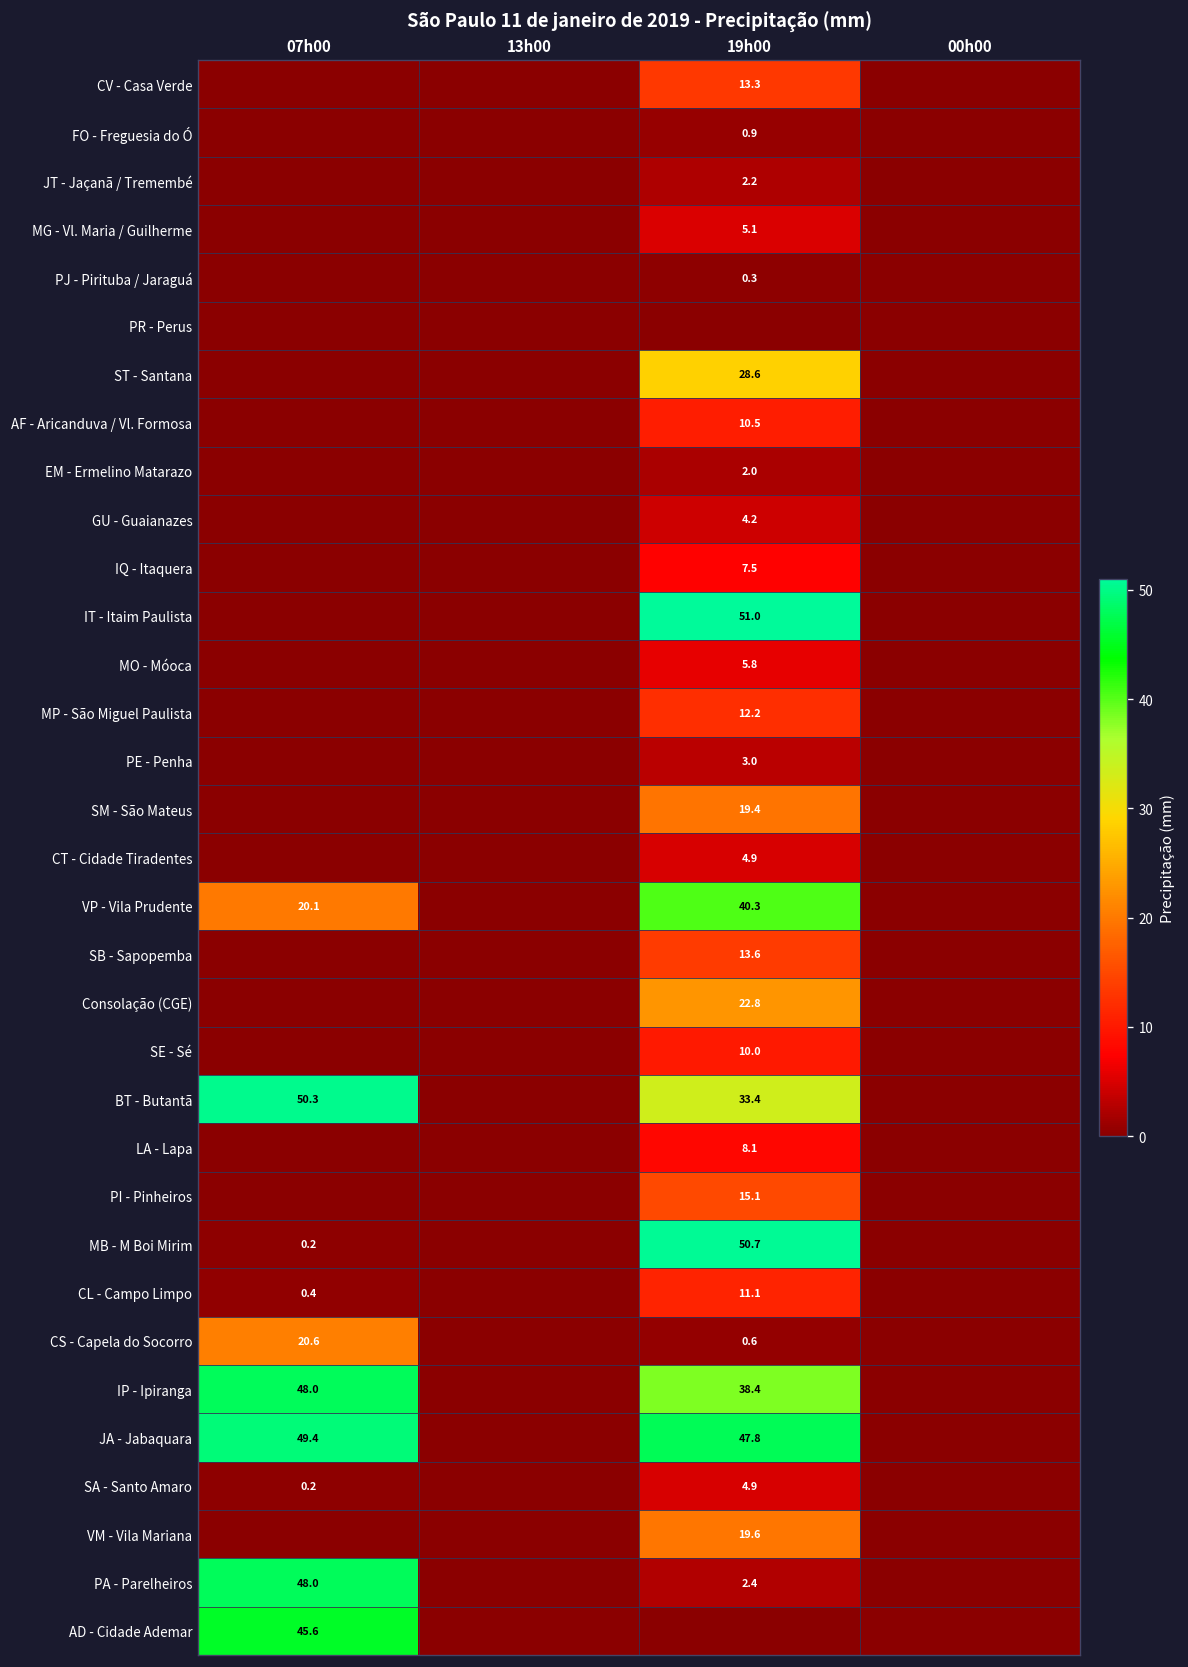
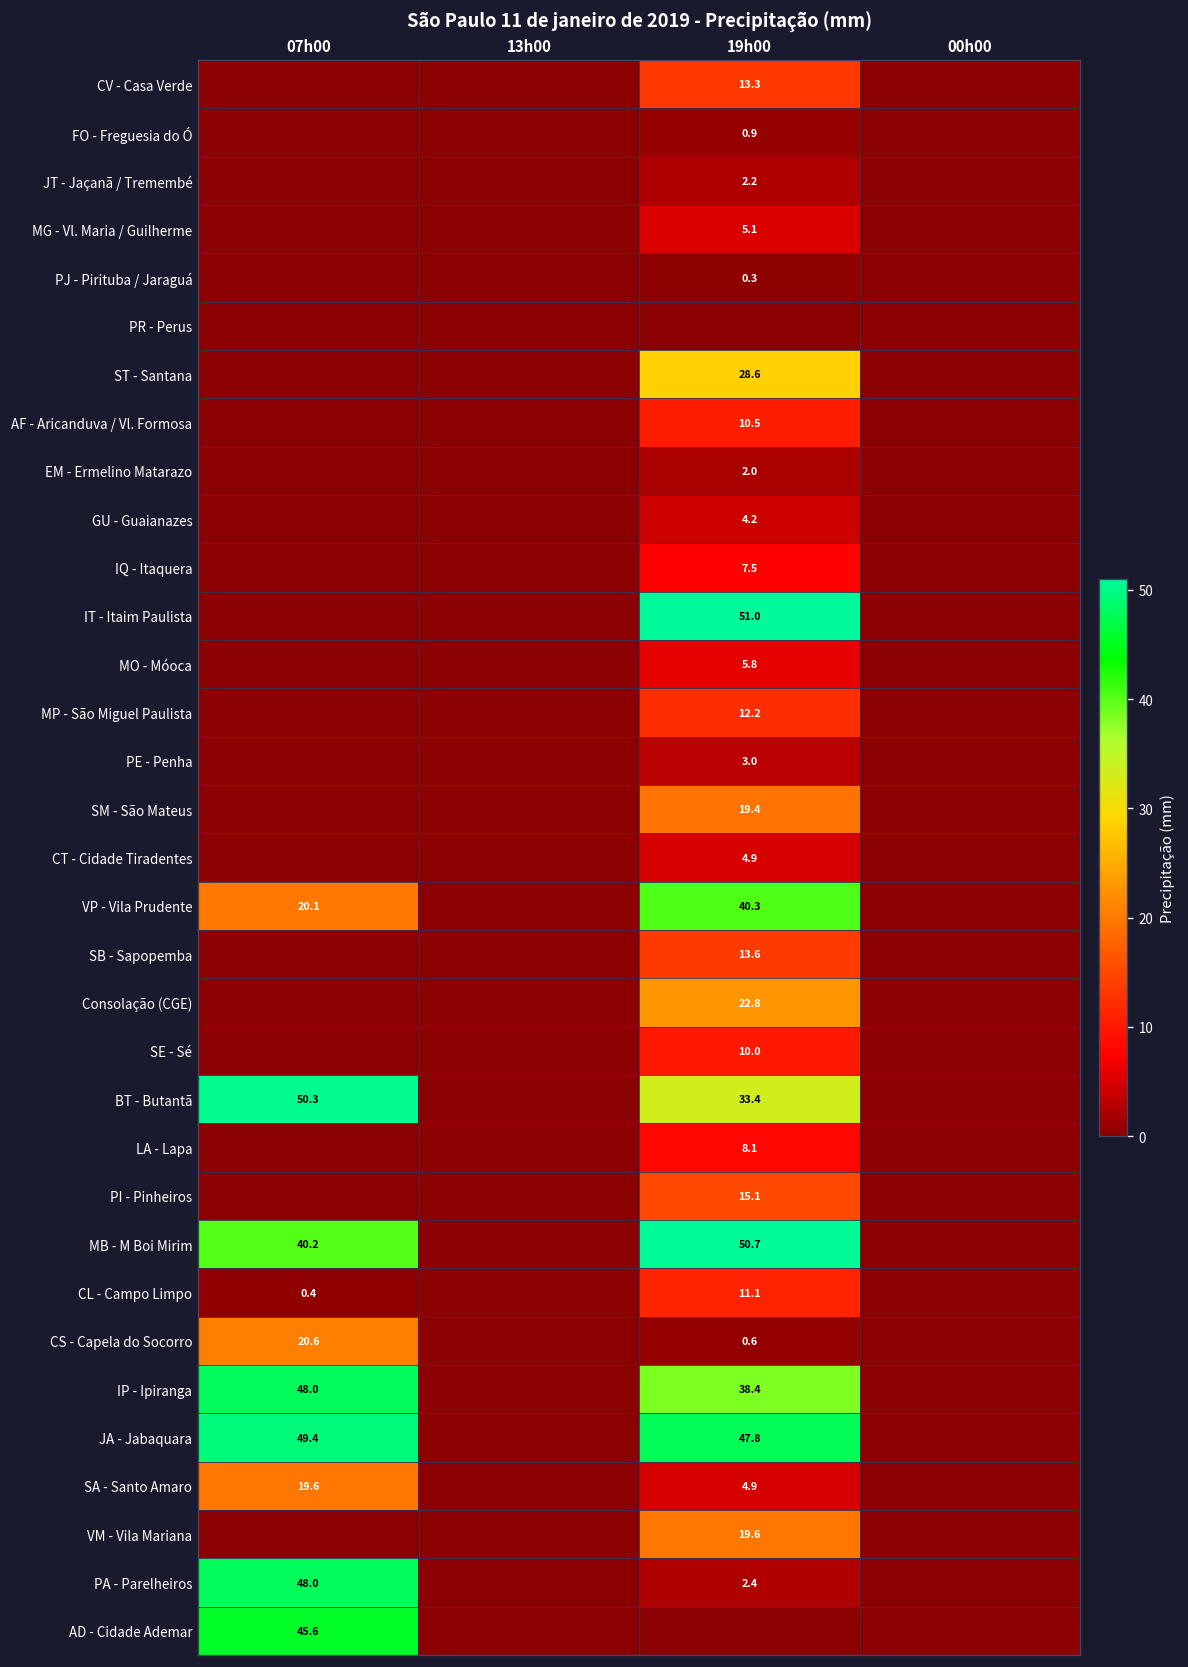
  {
    "CV - Casa Verde": {
      "19h00": 13.3
    },
    "FO - Freguesia do Ó": {
      "19h00": 0.9
    },
    "JT - Jaçanã / Tremembé": {
      "19h00": 2.2
    },
    "MG - Vl. Maria / Guilherme": {
      "19h00": 5.1
    },
    "PJ - Pirituba / Jaraguá": {
      "19h00": 0.3
    },
    "ST - Santana": {
      "19h00": 28.6
    },
    "AF - Aricanduva / Vl. Formosa": {
      "19h00": 10.5
    },
    "EM - Ermelino Matarazo": {
      "19h00": 2.0
    },
    "GU - Guaianazes": {
      "19h00": 4.2
    },
    "IQ - Itaquera": {
      "19h00": 7.5
    },
    "IT - Itaim Paulista": {
      "19h00": 51.0
    },
    "MO - Móoca": {
      "19h00": 5.8
    },
    "MP - São Miguel Paulista": {
      "19h00": 12.2
    },
    "PE - Penha": {
      "19h00": 3.0
    },
    "SM - São Mateus": {
      "19h00": 19.4
    },
    "CT - Cidade Tiradentes": {
      "19h00": 4.9
    },
    "VP - Vila Prudente": {
      "07h00": 20.1,
      "19h00": 40.3
    },
    "SB - Sapopemba": {
      "19h00": 13.6
    },
    "Consolação (CGE)": {
      "19h00": 22.8
    },
    "SE - Sé": {
      "19h00": 10.0
    },
    "BT - Butantã": {
      "07h00": 50.3,
      "19h00": 33.4
    },
    "LA - Lapa": {
      "19h00": 8.1
    },
    "PI - Pinheiros": {
      "19h00": 15.1
    },
    "MB - M Boi Mirim": {
-     "07h00": 0.2,
+     "07h00": 40.2,
      "19h00": 50.7
    },
    "CL - Campo Limpo": {
      "07h00": 0.4,
      "19h00": 11.1
    },
    "CS - Capela do Socorro": {
      "07h00": 20.6,
      "19h00": 0.6
    },
    "IP - Ipiranga": {
      "07h00": 48.0,
      "19h00": 38.4
    },
    "JA - Jabaquara": {
      "07h00": 49.4,
      "19h00": 47.8
    },
    "SA - Santo Amaro": {
-     "07h00": 0.2,
+     "07h00": 19.6,
      "19h00": 4.9
    },
    "VM - Vila Mariana": {
      "19h00": 19.6
    },
    "PA - Parelheiros": {
      "07h00": 48.0,
      "19h00": 2.4
    },
    "AD - Cidade Ademar": {
      "07h00": 45.6
    }
  }
